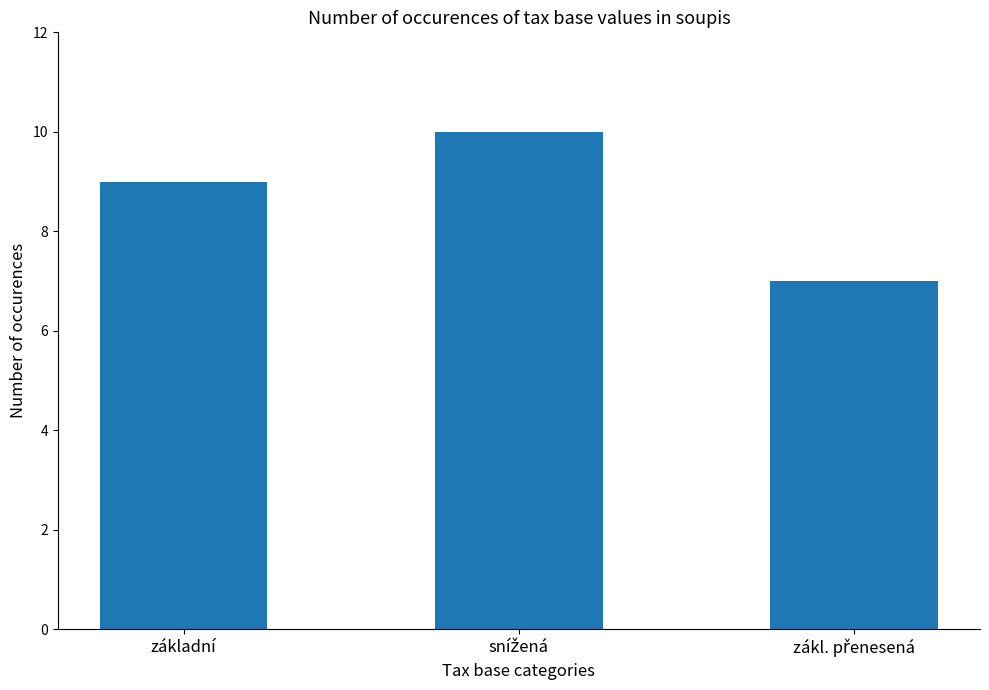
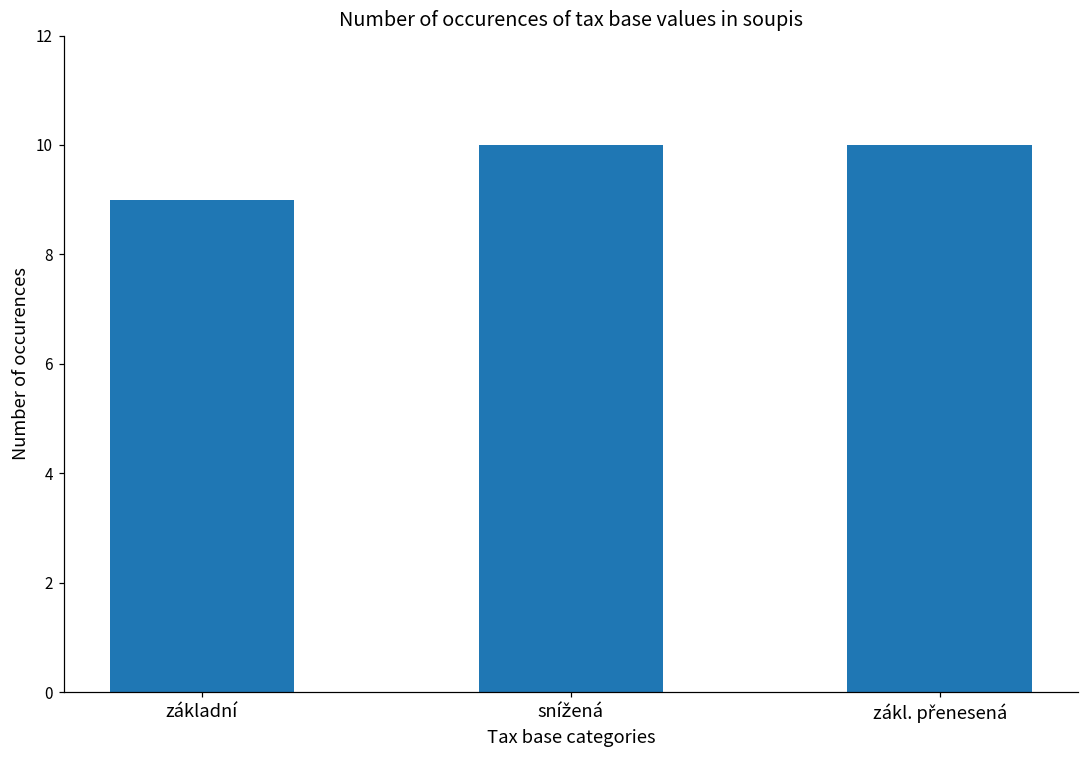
  {
    "základní": 9,
    "snížená": 10,
-   "zákl. přenesená": 7
+   "zákl. přenesená": 10
  }
